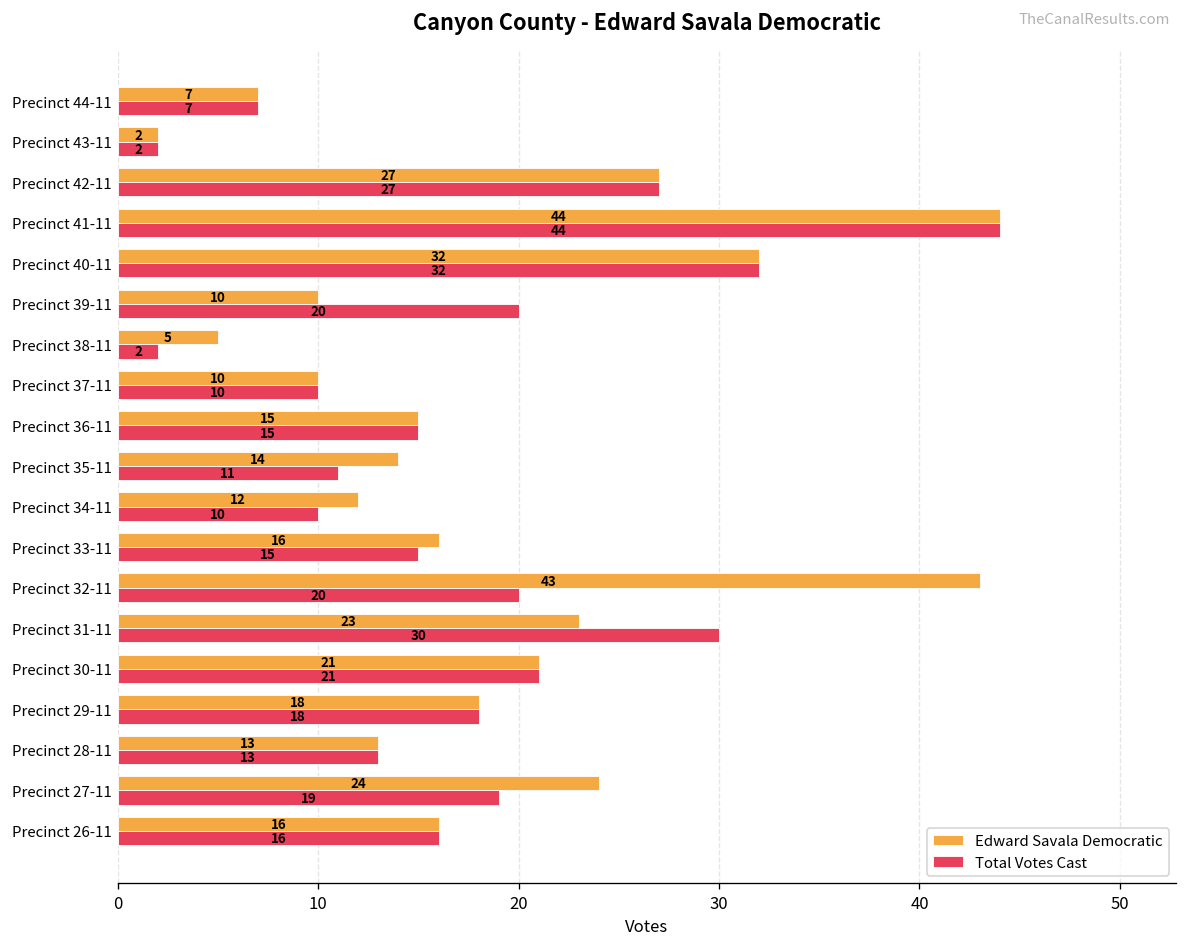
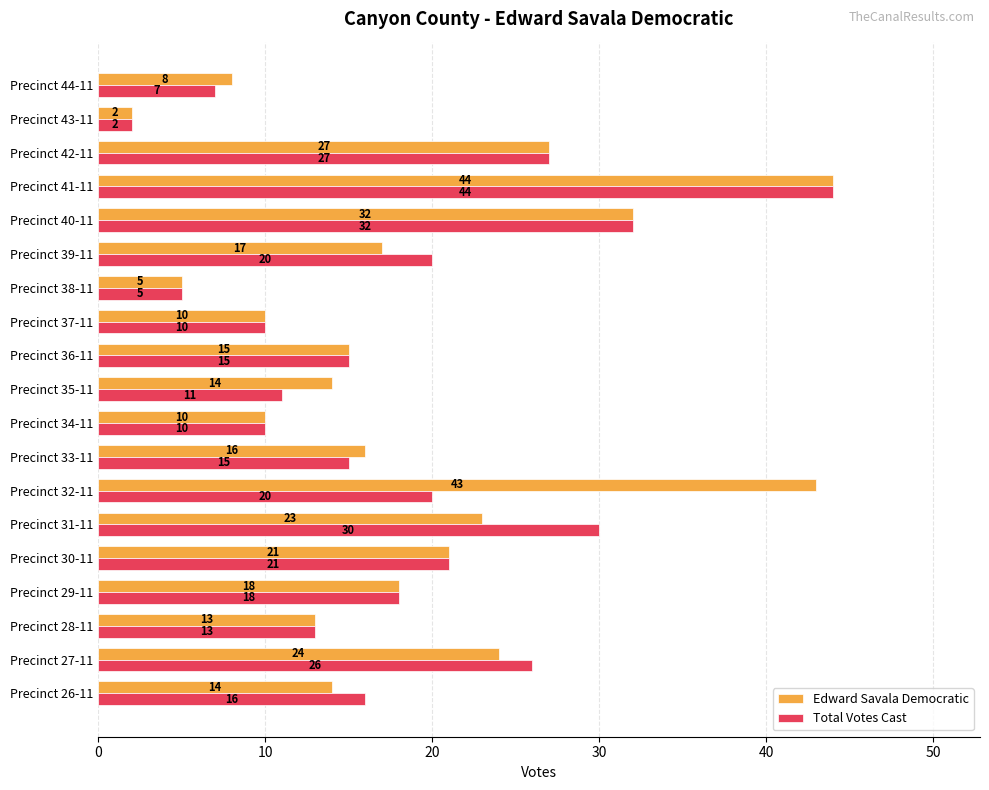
  {
    "Edward Savala Democratic": {
-     "Precinct 44-11": 7,
+     "Precinct 44-11": 8,
      "Precinct 43-11": 2,
      "Precinct 42-11": 27,
      "Precinct 41-11": 44,
      "Precinct 40-11": 32,
-     "Precinct 39-11": 10,
+     "Precinct 39-11": 17,
      "Precinct 38-11": 5,
      "Precinct 37-11": 10,
      "Precinct 36-11": 15,
      "Precinct 35-11": 14,
-     "Precinct 34-11": 12,
+     "Precinct 34-11": 10,
      "Precinct 33-11": 16,
      "Precinct 32-11": 43,
      "Precinct 31-11": 23,
      "Precinct 30-11": 21,
      "Precinct 29-11": 18,
      "Precinct 28-11": 13,
      "Precinct 27-11": 24,
-     "Precinct 26-11": 16
+     "Precinct 26-11": 14
    },
    "Total Votes Cast": {
      "Precinct 44-11": 7,
      "Precinct 43-11": 2,
      "Precinct 42-11": 27,
      "Precinct 41-11": 44,
      "Precinct 40-11": 32,
      "Precinct 39-11": 20,
-     "Precinct 38-11": 2,
+     "Precinct 38-11": 5,
      "Precinct 37-11": 10,
      "Precinct 36-11": 15,
      "Precinct 35-11": 11,
      "Precinct 34-11": 10,
      "Precinct 33-11": 15,
      "Precinct 32-11": 20,
      "Precinct 31-11": 30,
      "Precinct 30-11": 21,
      "Precinct 29-11": 18,
      "Precinct 28-11": 13,
-     "Precinct 27-11": 19,
+     "Precinct 27-11": 26,
      "Precinct 26-11": 16
    }
  }
